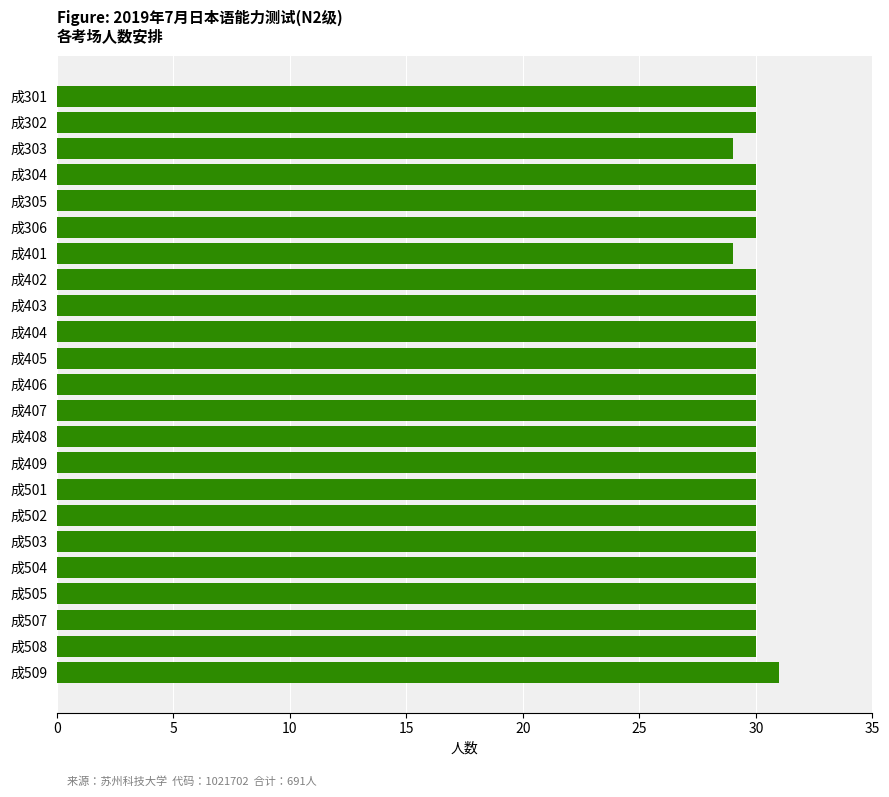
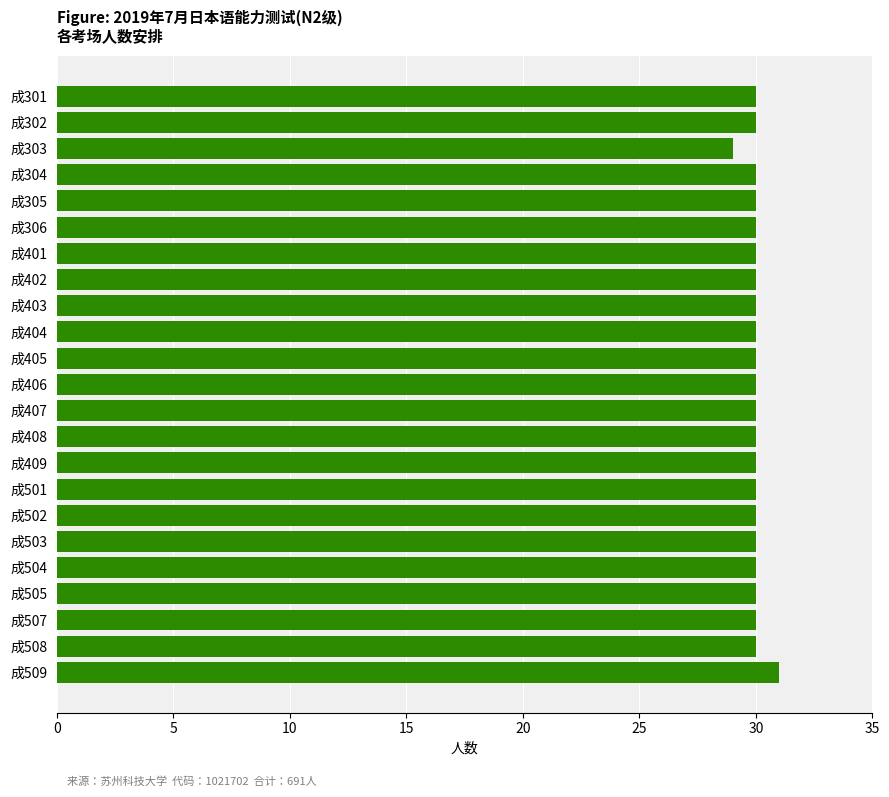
  {
    "成301": 30,
    "成302": 30,
    "成303": 29,
    "成304": 30,
    "成305": 30,
    "成306": 30,
-   "成401": 29,
+   "成401": 30,
    "成402": 30,
    "成403": 30,
    "成404": 30,
    "成405": 30,
    "成406": 30,
    "成407": 30,
    "成408": 30,
    "成409": 30,
    "成501": 30,
    "成502": 30,
    "成503": 30,
    "成504": 30,
    "成505": 30,
    "成507": 30,
    "成508": 30,
    "成509": 31
  }
